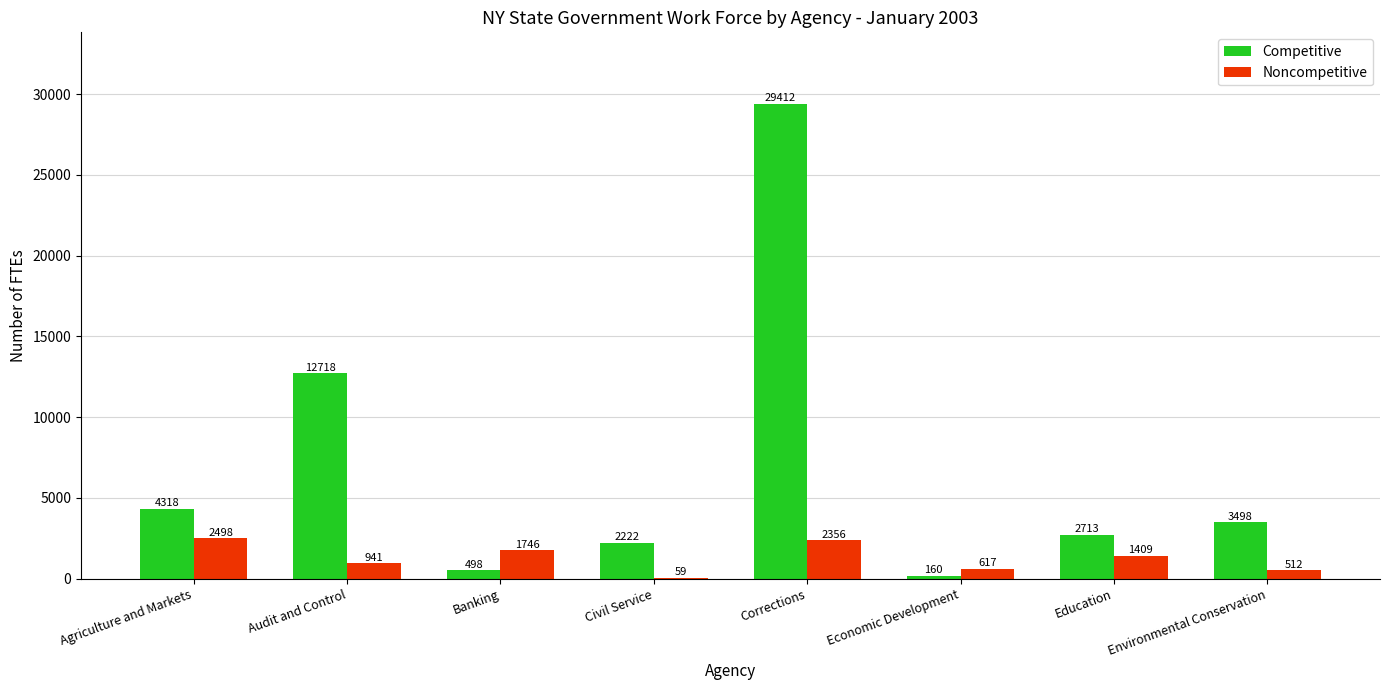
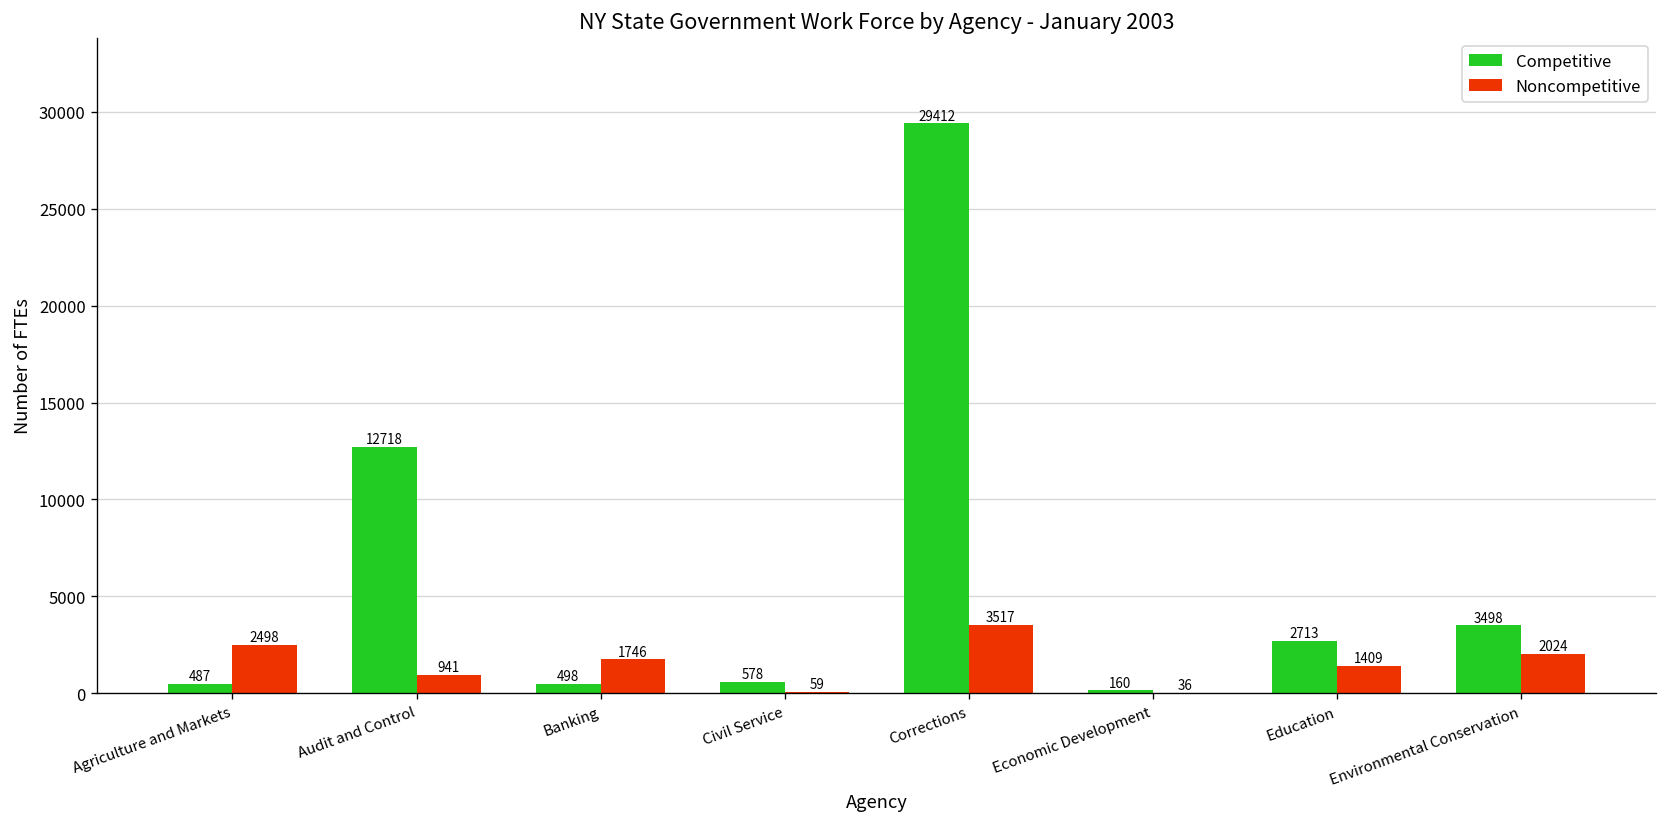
  {
    "Competitive": {
-     "Agriculture and Markets": 4318,
+     "Agriculture and Markets": 487,
      "Audit and Control": 12718,
      "Banking": 498,
-     "Civil Service": 2222,
+     "Civil Service": 578,
      "Corrections": 29412,
      "Economic Development": 160,
      "Education": 2713,
      "Environmental Conservation": 3498
    },
    "Noncompetitive": {
      "Agriculture and Markets": 2498,
      "Audit and Control": 941,
      "Banking": 1746,
      "Civil Service": 59,
-     "Corrections": 2356,
-     "Economic Development": 617,
+     "Corrections": 3517,
+     "Economic Development": 36,
      "Education": 1409,
-     "Environmental Conservation": 512
+     "Environmental Conservation": 2024
    }
  }
